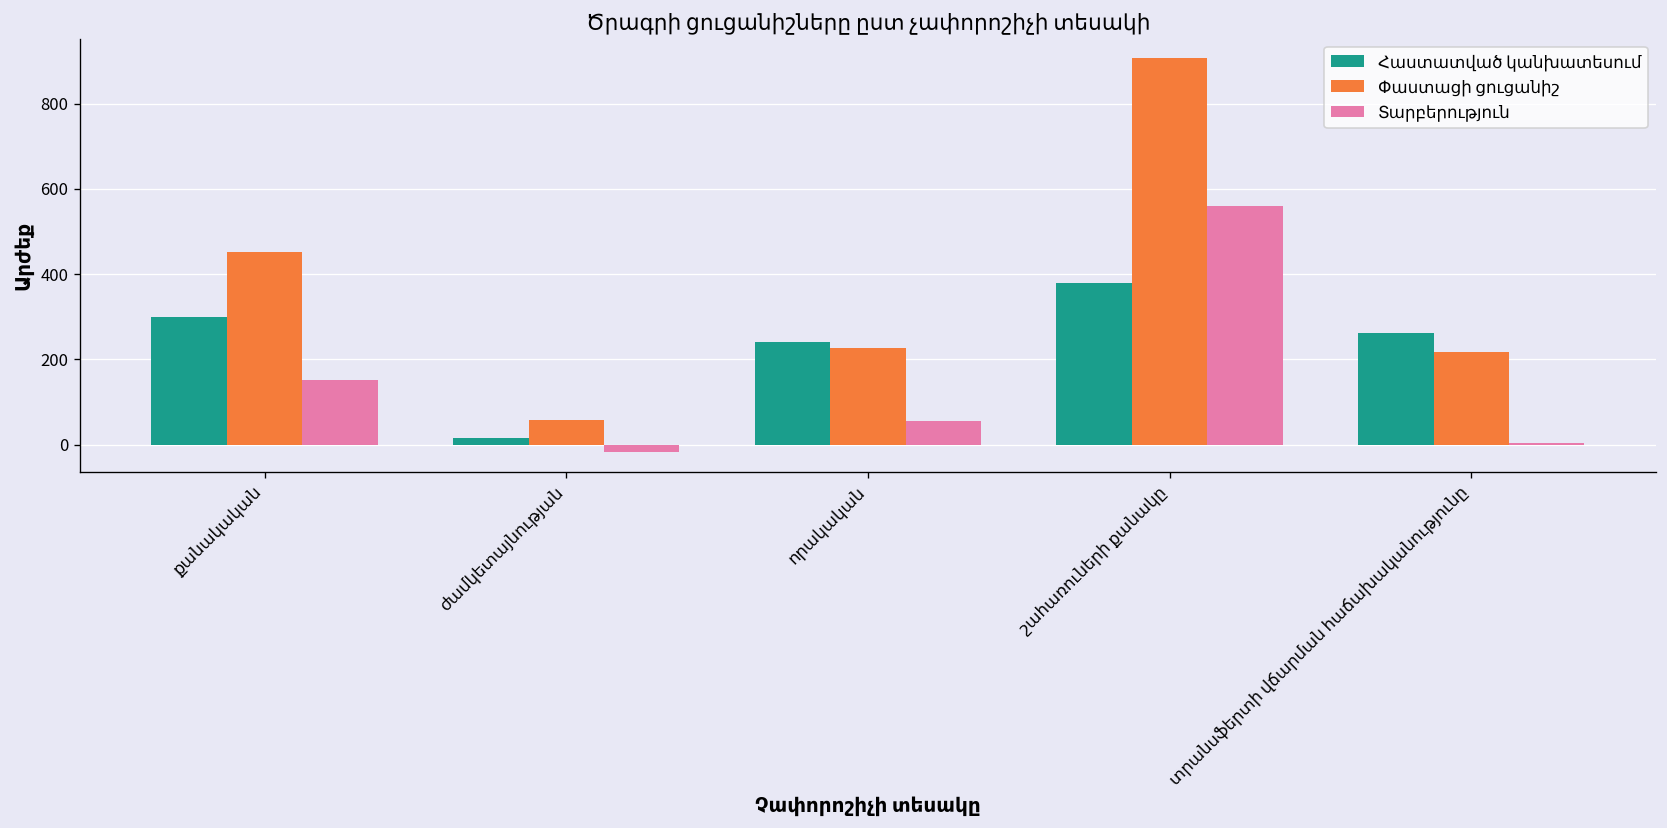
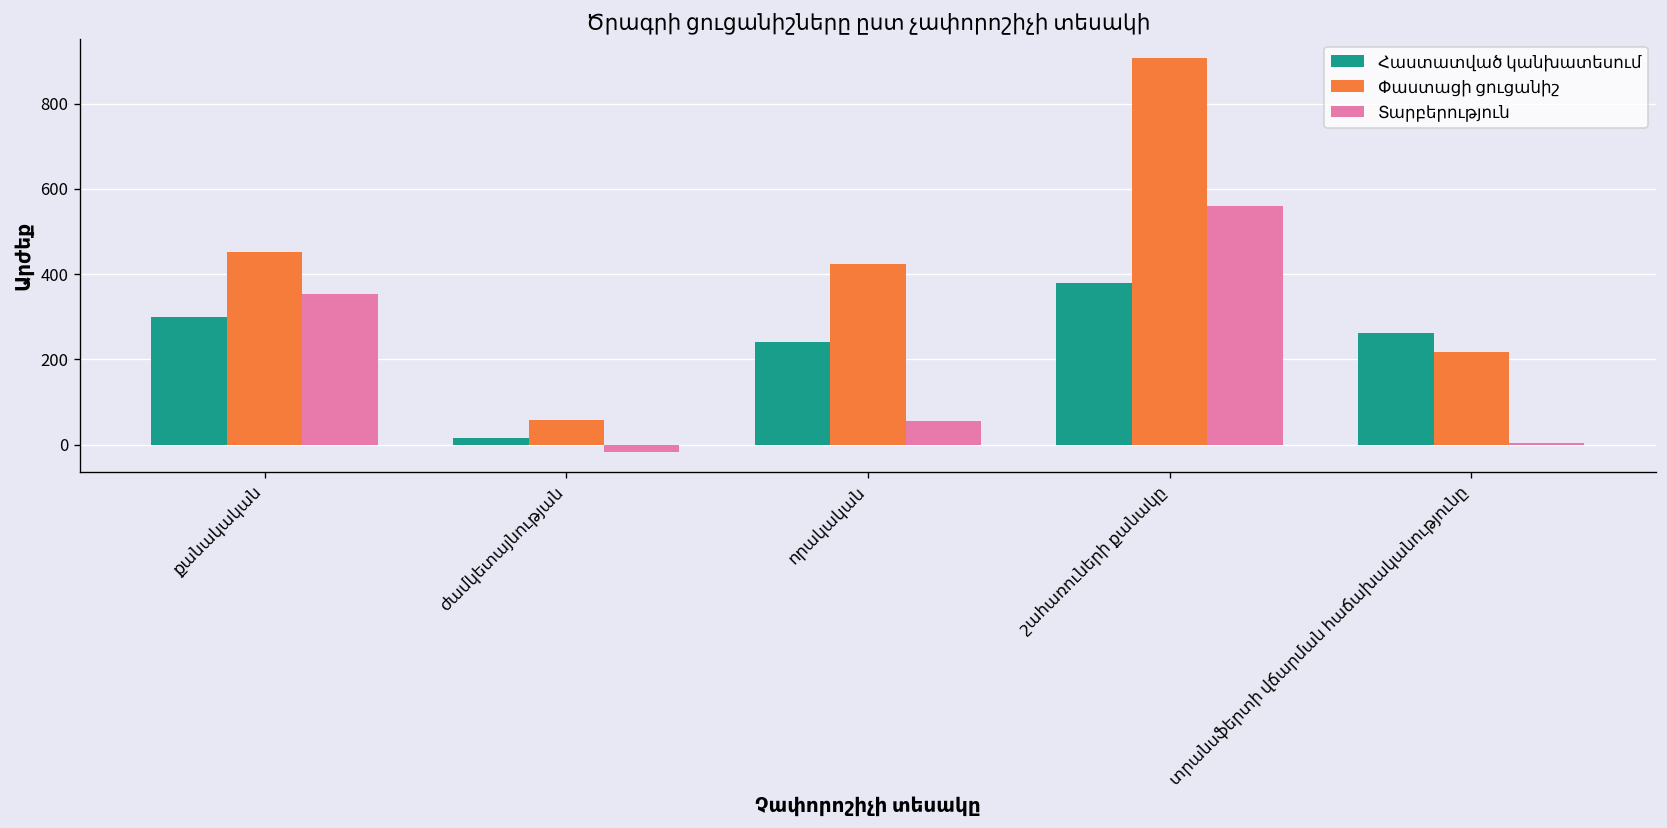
  {
    "Հաստատված կանխատեսում": {
      "քանակական": 300,
      "ժամկետայնության": 20,
      "որակական": 240,
      "շահառուների քանակը": 380,
      "տրանսֆերտի վճարման հաճախականությունը": 260
    },
    "Փաստացի ցուցանիշ": {
      "քանակական": 450,
      "ժամկետայնության": 60,
-     "որակական": 230,
+     "որակական": 420,
      "շահառուների քանակը": 910,
      "տրանսֆերտի վճարման հաճախականությունը": 220
    },
    "Տարբերություն": {
-     "քանակական": 150,
+     "քանակական": 350,
      "ժամկետայնության": -20,
      "որակական": 60,
      "շահառուների քանակը": 560
    }
  }
